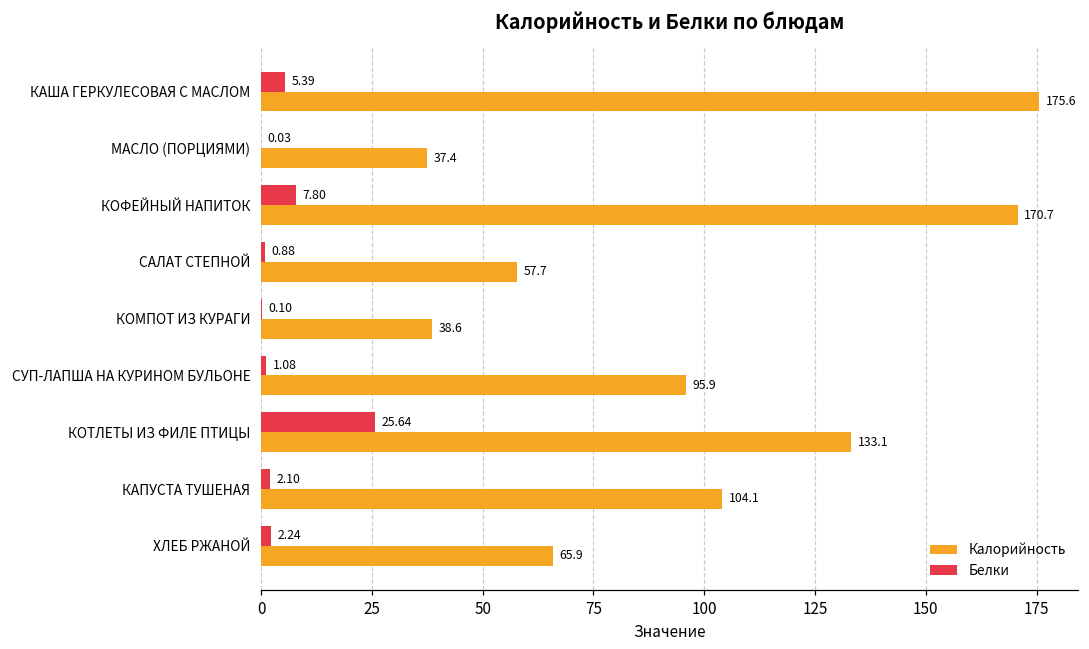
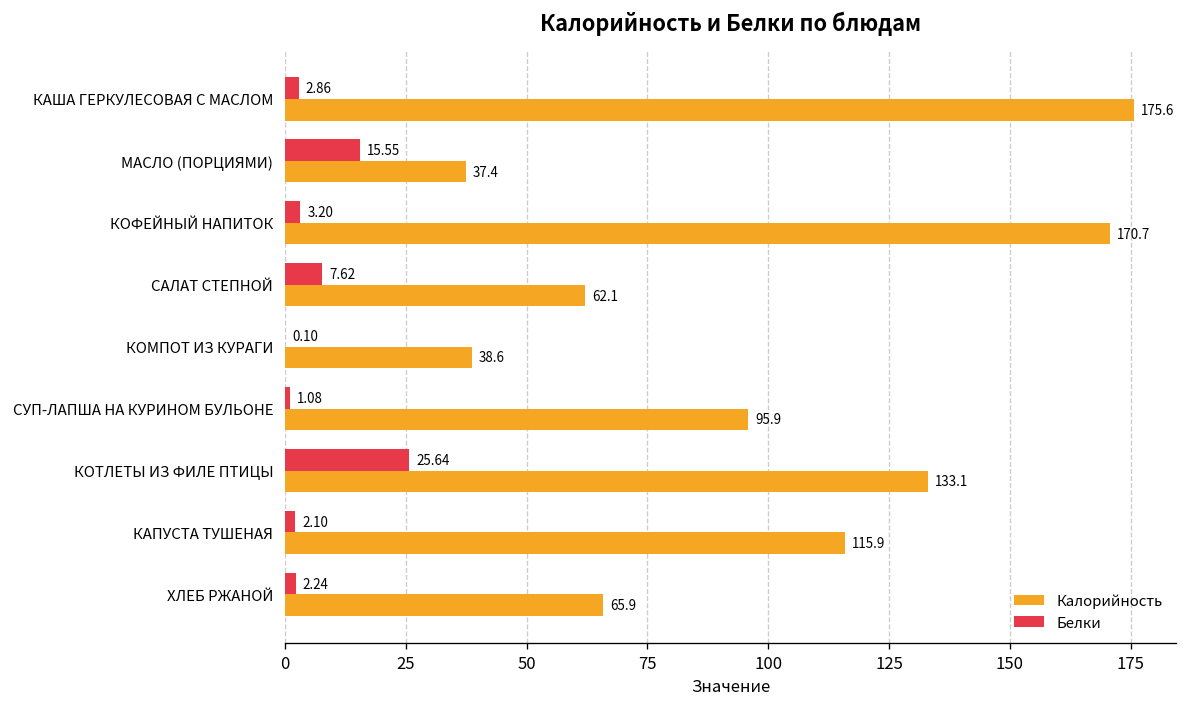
  {
    "Калорийность": {
      "КАША ГЕРКУЛЕСОВАЯ С МАСЛОМ": 175.6,
      "МАСЛО (ПОРЦИЯМИ)": 37.4,
      "КОФЕЙНЫЙ НАПИТОК": 170.7,
-     "САЛАТ СТЕПНОЙ": 57.7,
+     "САЛАТ СТЕПНОЙ": 62.1,
      "КОМПОТ ИЗ КУРАГИ": 38.6,
      "СУП-ЛАПША НА КУРИНОМ БУЛЬОНЕ": 95.9,
      "КОТЛЕТЫ ИЗ ФИЛЕ ПТИЦЫ": 133.1,
-     "КАПУСТА ТУШЕНАЯ": 104.1,
+     "КАПУСТА ТУШЕНАЯ": 115.9,
      "ХЛЕБ РЖАНОЙ": 65.9
    },
    "Белки": {
-     "КАША ГЕРКУЛЕСОВАЯ С МАСЛОМ": 5.39,
-     "МАСЛО (ПОРЦИЯМИ)": 0.03,
-     "КОФЕЙНЫЙ НАПИТОК": 7.80,
-     "САЛАТ СТЕПНОЙ": 0.88,
+     "КАША ГЕРКУЛЕСОВАЯ С МАСЛОМ": 2.86,
+     "МАСЛО (ПОРЦИЯМИ)": 15.55,
+     "КОФЕЙНЫЙ НАПИТОК": 3.20,
+     "САЛАТ СТЕПНОЙ": 7.62,
      "КОМПОТ ИЗ КУРАГИ": 0.10,
      "СУП-ЛАПША НА КУРИНОМ БУЛЬОНЕ": 1.08,
      "КОТЛЕТЫ ИЗ ФИЛЕ ПТИЦЫ": 25.64,
      "КАПУСТА ТУШЕНАЯ": 2.10,
      "ХЛЕБ РЖАНОЙ": 2.24
    }
  }
